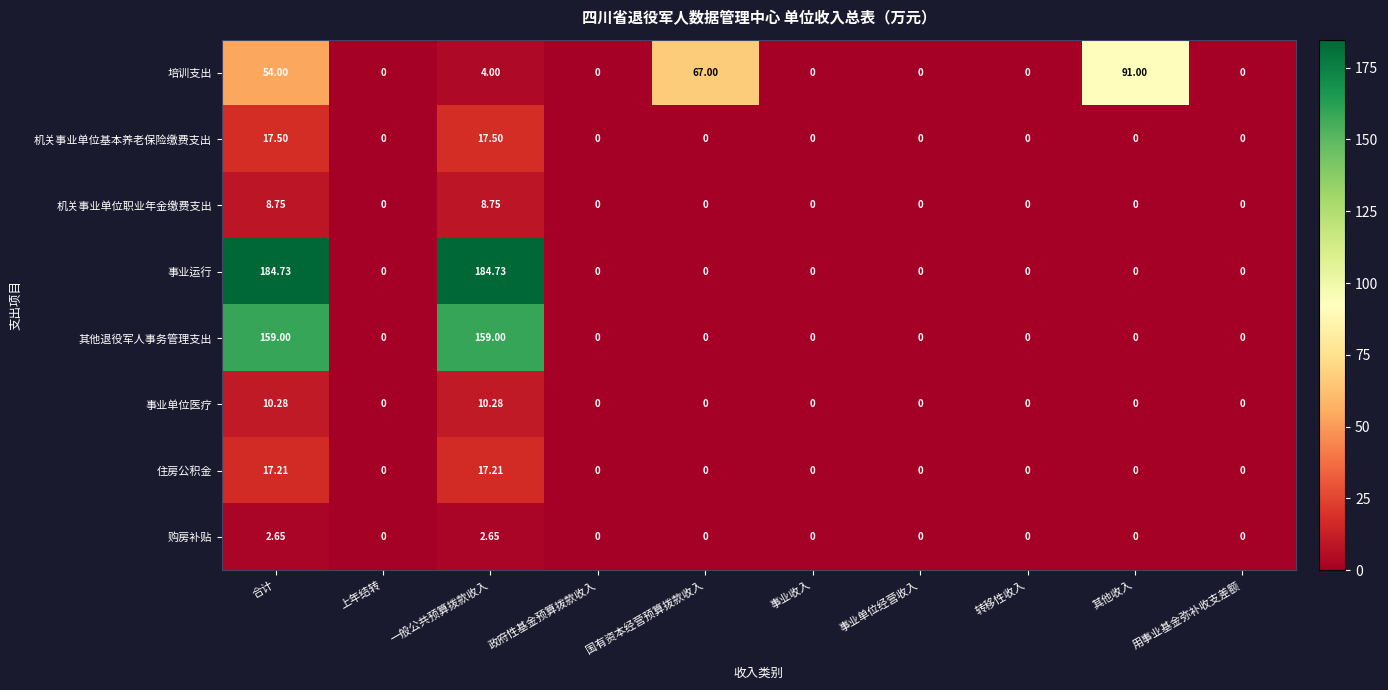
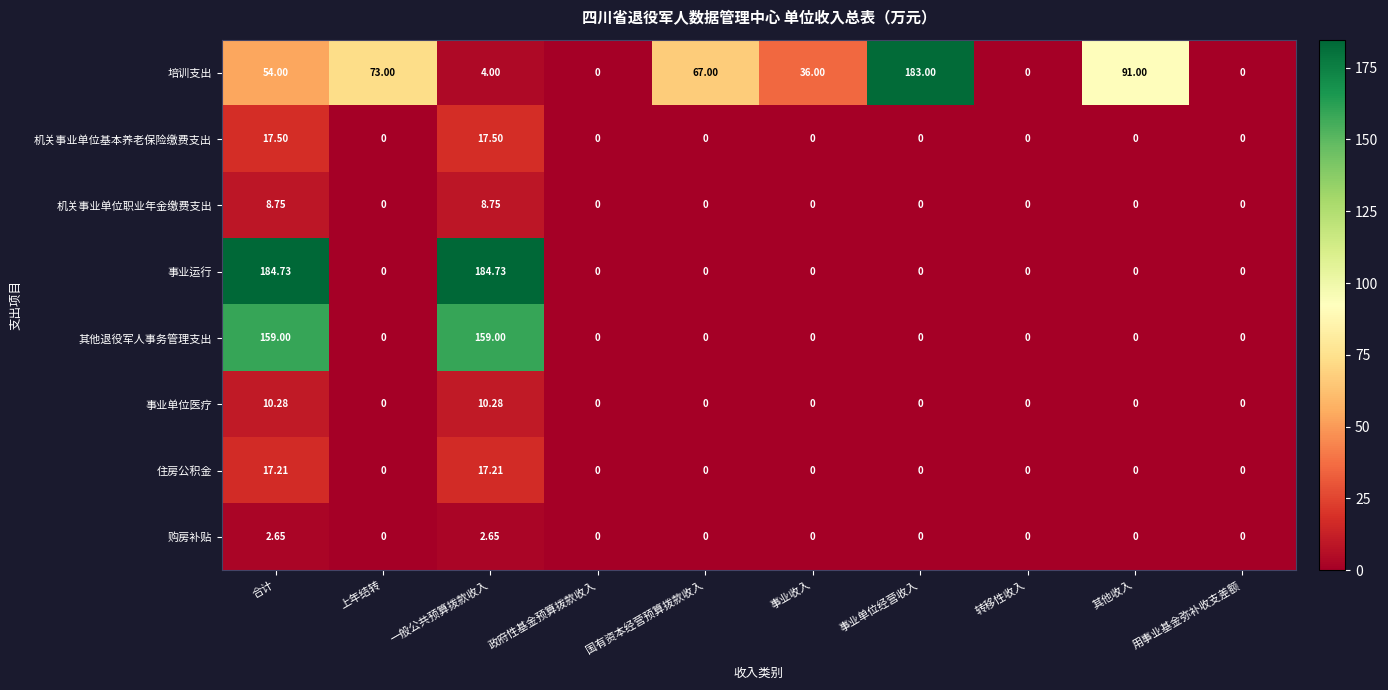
  {
    "培训支出": {
      "合计": 54.00,
-     "上年结转": 0,
+     "上年结转": 73.00,
      "一般公共预算拨款收入": 4.00,
      "政府性基金预算拨款收入": 0,
      "国有资本经营预算拨款收入": 67.00,
-     "事业收入": 0,
-     "事业单位经营收入": 0,
+     "事业收入": 36.00,
+     "事业单位经营收入": 183.00,
      "转移性收入": 0,
      "其他收入": 91.00,
      "用事业基金弥补收支差额": 0
    },
    "机关事业单位基本养老保险缴费支出": {
      "合计": 17.50,
      "上年结转": 0,
      "一般公共预算拨款收入": 17.50,
      "政府性基金预算拨款收入": 0,
      "国有资本经营预算拨款收入": 0,
      "事业收入": 0,
      "事业单位经营收入": 0,
      "转移性收入": 0,
      "其他收入": 0,
      "用事业基金弥补收支差额": 0
    },
    "机关事业单位职业年金缴费支出": {
      "合计": 8.75,
      "上年结转": 0,
      "一般公共预算拨款收入": 8.75,
      "政府性基金预算拨款收入": 0,
      "国有资本经营预算拨款收入": 0,
      "事业收入": 0,
      "事业单位经营收入": 0,
      "转移性收入": 0,
      "其他收入": 0,
      "用事业基金弥补收支差额": 0
    },
    "事业运行": {
      "合计": 184.73,
      "上年结转": 0,
      "一般公共预算拨款收入": 184.73,
      "政府性基金预算拨款收入": 0,
      "国有资本经营预算拨款收入": 0,
      "事业收入": 0,
      "事业单位经营收入": 0,
      "转移性收入": 0,
      "其他收入": 0,
      "用事业基金弥补收支差额": 0
    },
    "其他退役军人事务管理支出": {
      "合计": 159.00,
      "上年结转": 0,
      "一般公共预算拨款收入": 159.00,
      "政府性基金预算拨款收入": 0,
      "国有资本经营预算拨款收入": 0,
      "事业收入": 0,
      "事业单位经营收入": 0,
      "转移性收入": 0,
      "其他收入": 0,
      "用事业基金弥补收支差额": 0
    },
    "事业单位医疗": {
      "合计": 10.28,
      "上年结转": 0,
      "一般公共预算拨款收入": 10.28,
      "政府性基金预算拨款收入": 0,
      "国有资本经营预算拨款收入": 0,
      "事业收入": 0,
      "事业单位经营收入": 0,
      "转移性收入": 0,
      "其他收入": 0,
      "用事业基金弥补收支差额": 0
    },
    "住房公积金": {
      "合计": 17.21,
      "上年结转": 0,
      "一般公共预算拨款收入": 17.21,
      "政府性基金预算拨款收入": 0,
      "国有资本经营预算拨款收入": 0,
      "事业收入": 0,
      "事业单位经营收入": 0,
      "转移性收入": 0,
      "其他收入": 0,
      "用事业基金弥补收支差额": 0
    },
    "购房补贴": {
      "合计": 2.65,
      "上年结转": 0,
      "一般公共预算拨款收入": 2.65,
      "政府性基金预算拨款收入": 0,
      "国有资本经营预算拨款收入": 0,
      "事业收入": 0,
      "事业单位经营收入": 0,
      "转移性收入": 0,
      "其他收入": 0,
      "用事业基金弥补收支差额": 0
    }
  }
